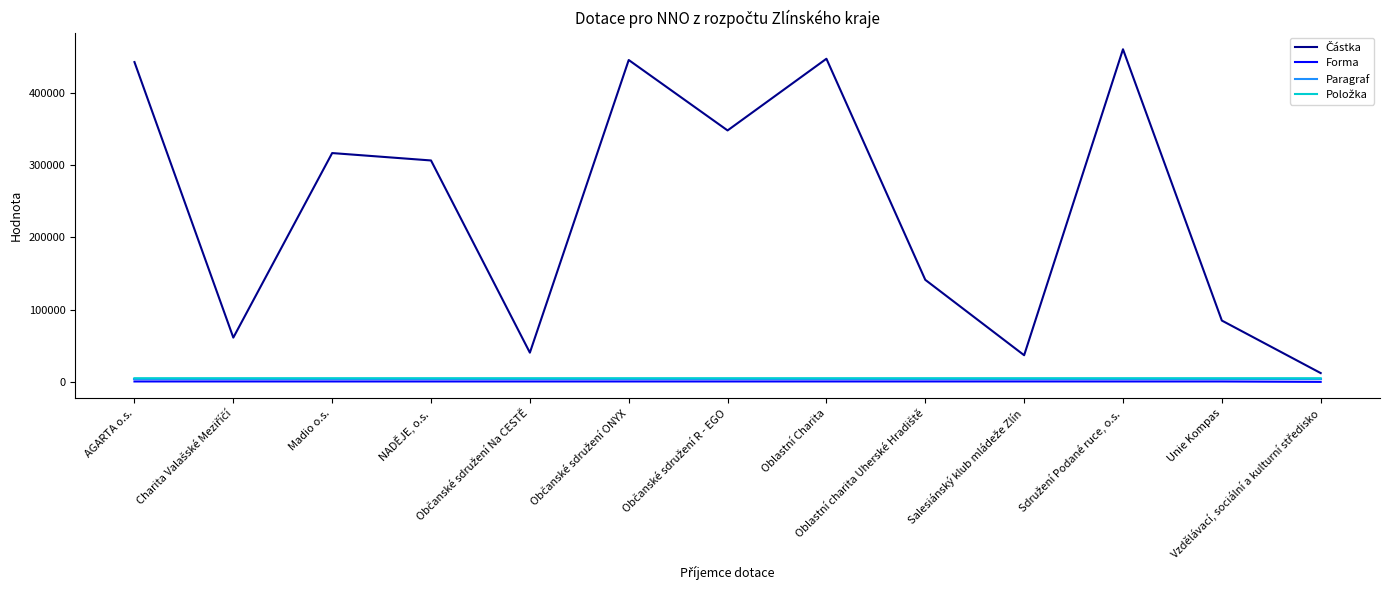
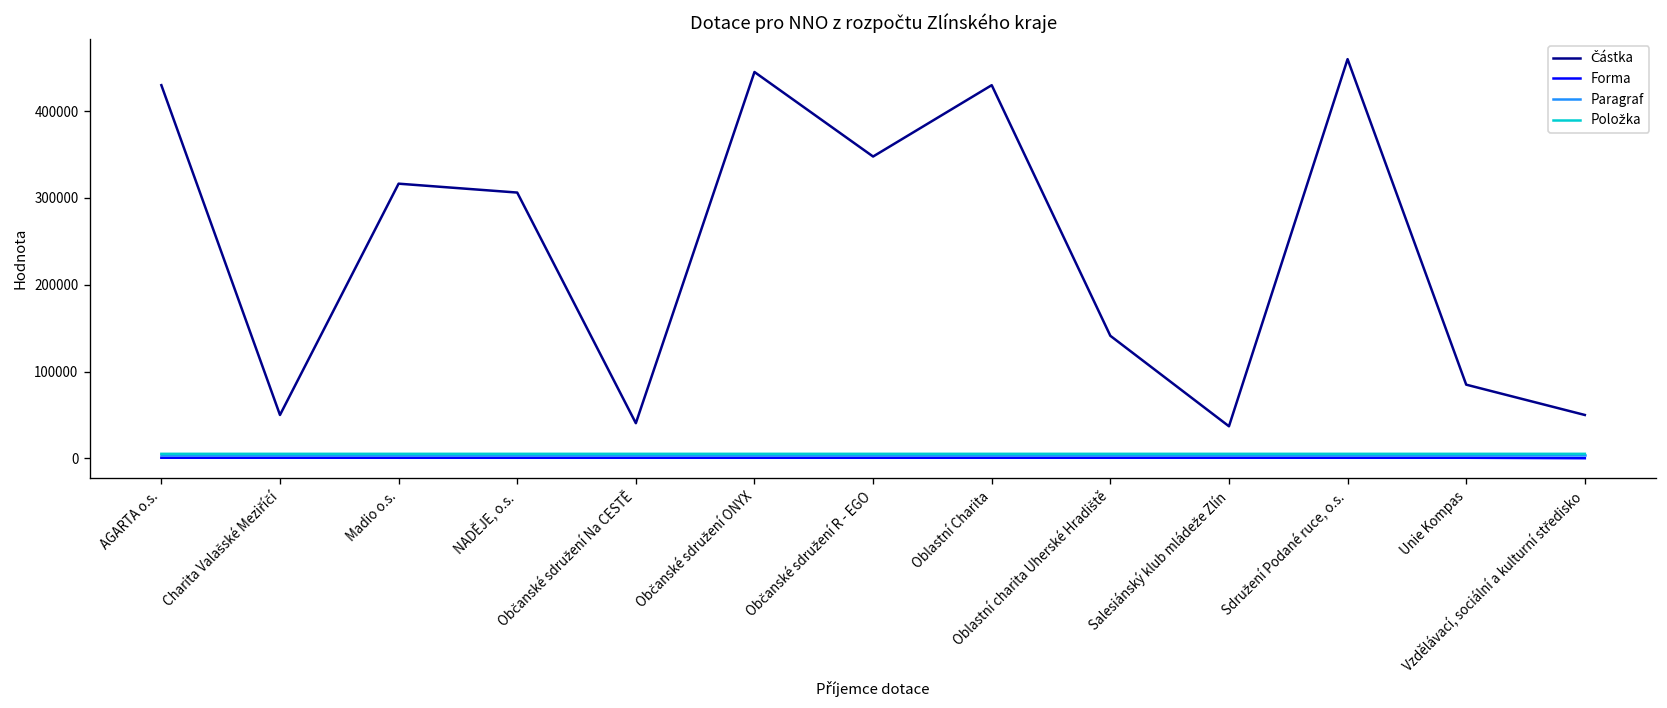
  {
    "Částka": {
-     "AGARTA o.s.": 440000,
-     "Charita Valašské Meziříčí": 60000,
+     "AGARTA o.s.": 430000,
+     "Charita Valašské Meziříčí": 50000,
      "Madio o.s.": 320000,
      "NADĚJE, o.s.": 310000,
      "Občanské sdružení Na CESTĚ": 40000,
      "Občanské sdružení ONYX": 450000,
      "Občanské sdružení R - EGO": 350000,
-     "Oblastní Charita": 450000,
+     "Oblastní Charita": 430000,
      "Oblastní charita Uherské Hradiště": 140000,
      "Salesiánský klub mládeže Zlín": 40000,
      "Sdružení Podané ruce, o.s.": 460000,
      "Unie Kompas": 80000,
-     "Vzdělávací, sociální a kulturní středisko": 10000
+     "Vzdělávací, sociální a kulturní středisko": 50000
    }
  }
